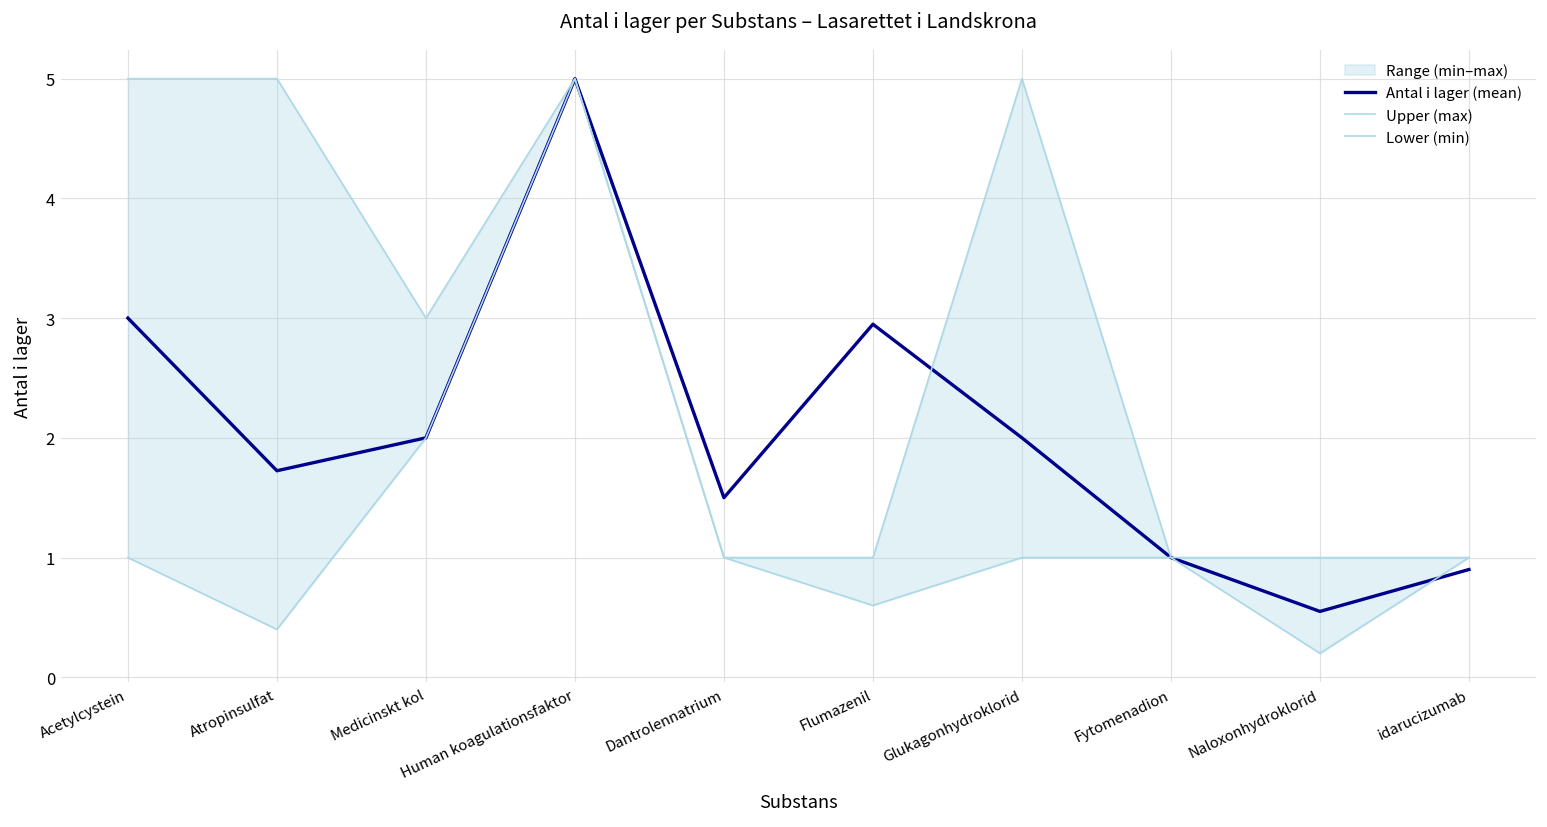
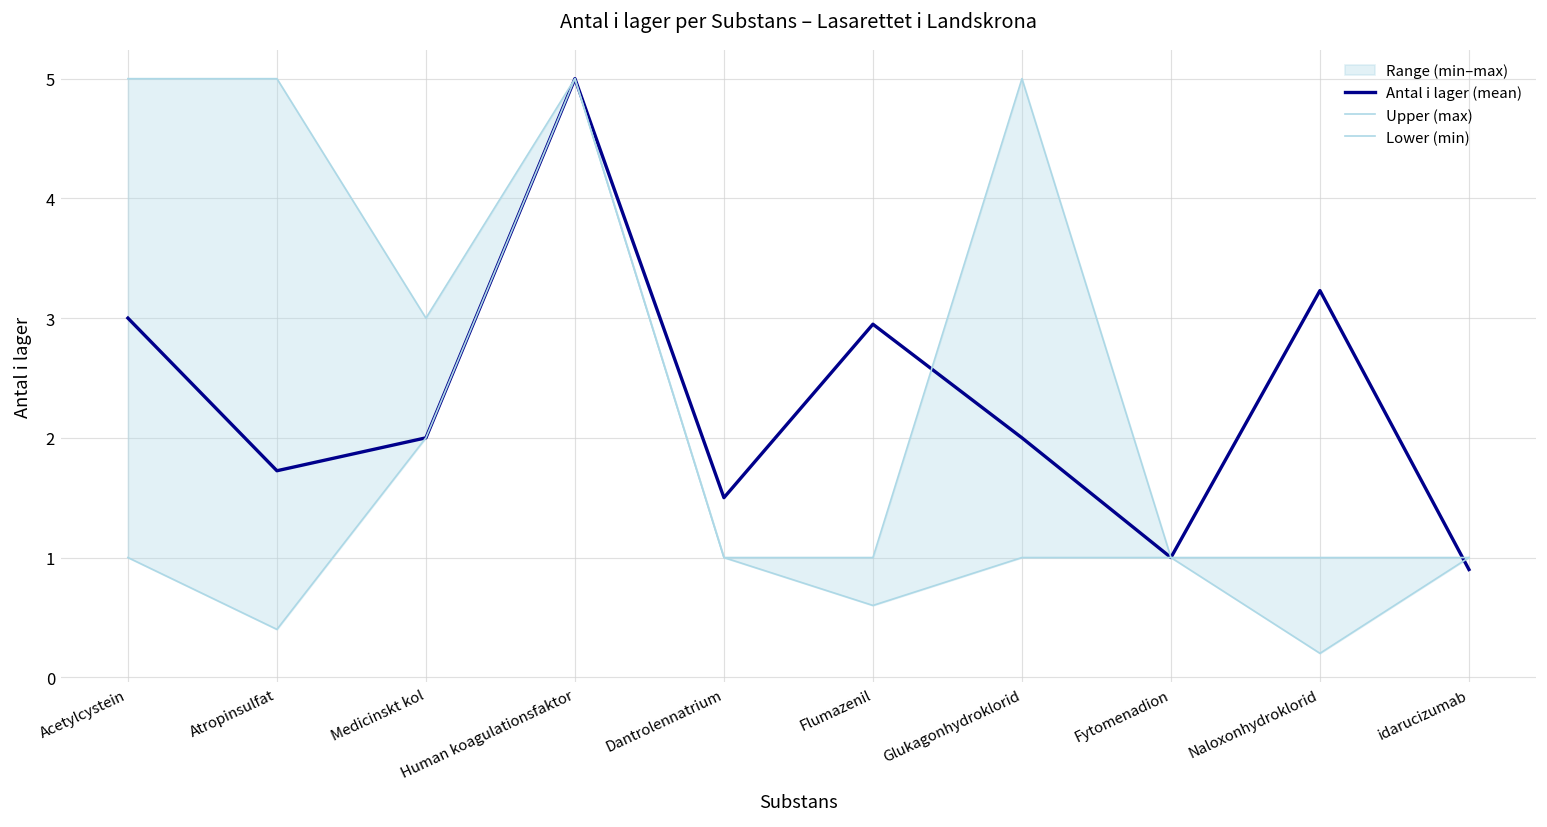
  {
    "Antal i lager (mean)": {
      "Acetylcystein": 3.0,
      "Atropinsulfat": 1.7,
      "Dantrolennatrium": 1.5,
      "Flumazenil": 2.9,
      "Glukagonhydroklorid": 2.0,
-     "Naloxonhydroklorid": 0.6,
+     "Naloxonhydroklorid": 3.2,
      "idarucizumab": 0.9
    }
  }
